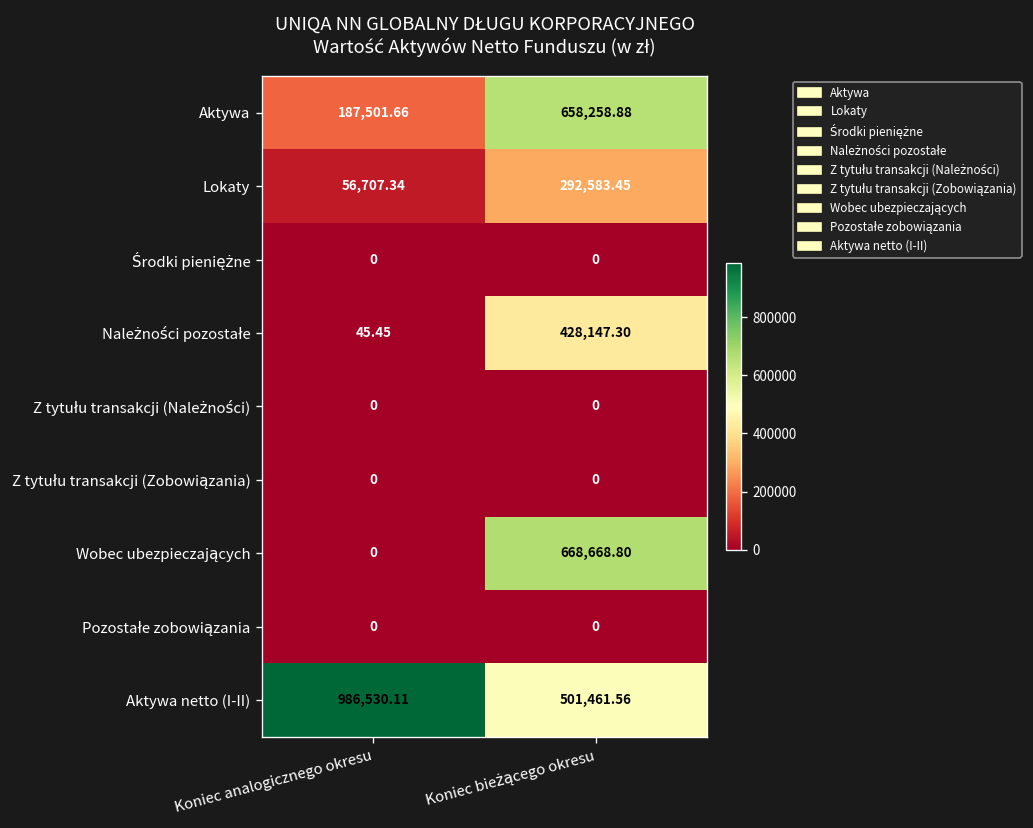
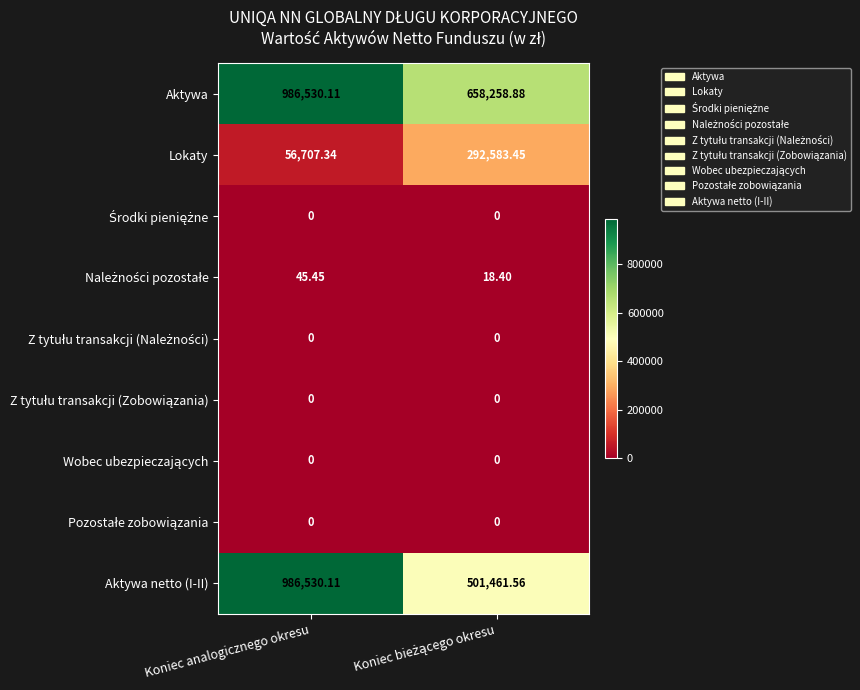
  {
    "Aktywa": {
-     "Koniec analogicznego okresu": "187,501.66",
+     "Koniec analogicznego okresu": "986,530.11",
      "Koniec bieżącego okresu": "658,258.88"
    },
    "Lokaty": {
      "Koniec analogicznego okresu": "56,707.34",
      "Koniec bieżącego okresu": "292,583.45"
    },
    "Środki pieniężne": {
      "Koniec analogicznego okresu": "0",
      "Koniec bieżącego okresu": "0"
    },
    "Należności pozostałe": {
      "Koniec analogicznego okresu": "45.45",
-     "Koniec bieżącego okresu": "428,147.30"
+     "Koniec bieżącego okresu": "18.40"
    },
    "Z tytułu transakcji (Należności)": {
      "Koniec analogicznego okresu": "0",
      "Koniec bieżącego okresu": "0"
    },
    "Z tytułu transakcji (Zobowiązania)": {
      "Koniec analogicznego okresu": "0",
      "Koniec bieżącego okresu": "0"
    },
    "Wobec ubezpieczających": {
      "Koniec analogicznego okresu": "0",
-     "Koniec bieżącego okresu": "668,668.80"
+     "Koniec bieżącego okresu": "0"
    },
    "Pozostałe zobowiązania": {
      "Koniec analogicznego okresu": "0",
      "Koniec bieżącego okresu": "0"
    },
    "Aktywa netto (I-II)": {
      "Koniec analogicznego okresu": "986,530.11",
      "Koniec bieżącego okresu": "501,461.56"
    }
  }
